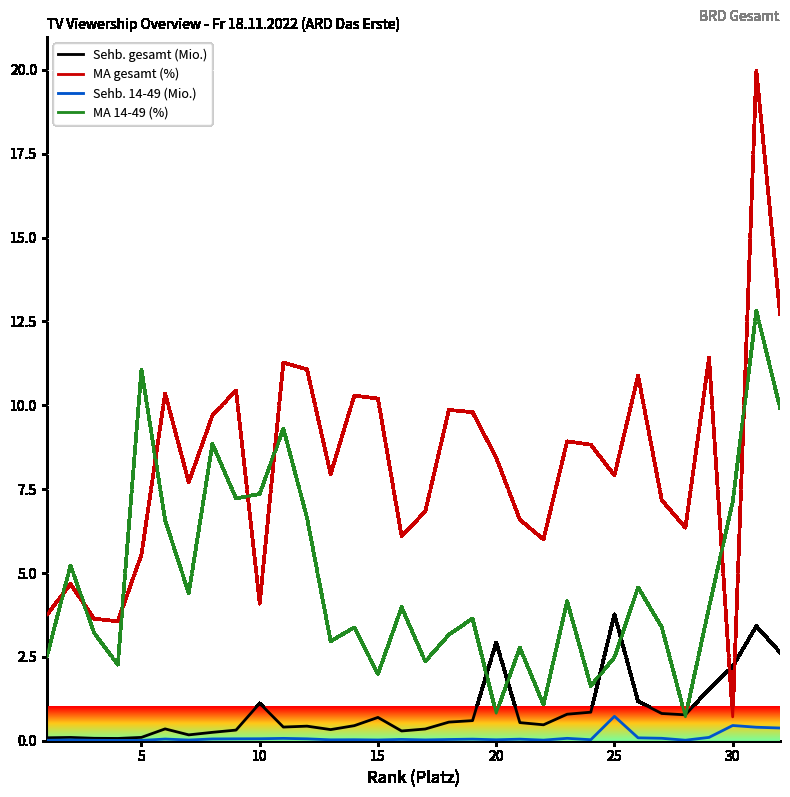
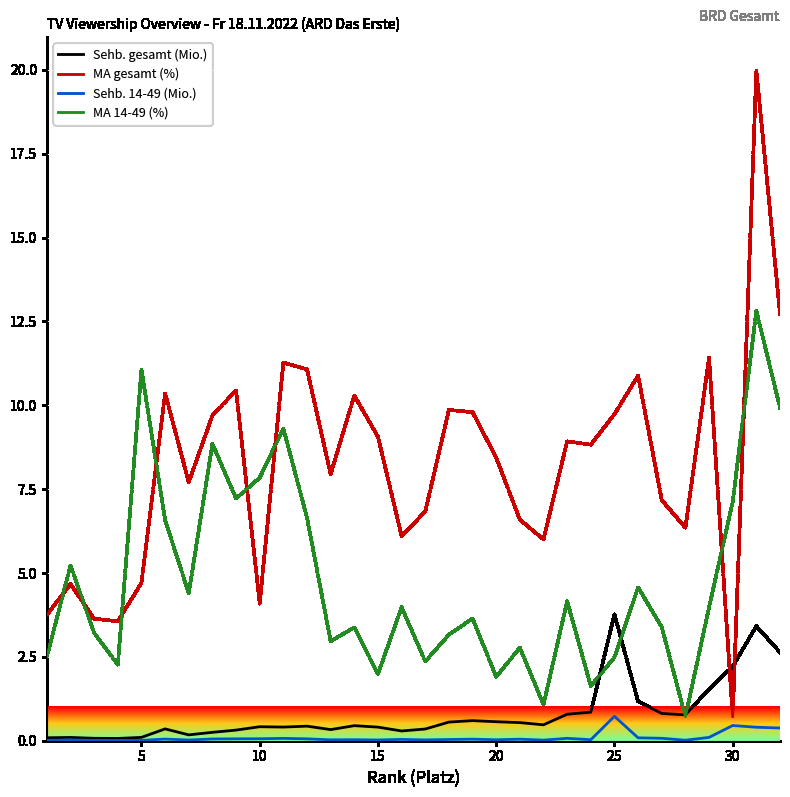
  {
    "Sehb. gesamt (Mio.)": {
      "5": 0.1,
-     "10": 1.1,
-     "15": 0.7,
-     "20": 2.9,
+     "10": 0.4,
+     "15": 0.4,
+     "20": 0.6,
      "25": 3.8,
      "30": 2.2
    },
    "MA gesamt (%)": {
-     "5": 5.5,
+     "5": 4.7,
      "10": 4.1,
-     "15": 10.2,
+     "15": 9.1,
      "20": 8.4,
-     "25": 7.9,
+     "25": 9.7,
      "30": 0.7
    },
    "Sehb. 14-49 (Mio.)": {
      "5": 0.0,
      "10": 0.1,
      "15": 0.0,
      "20": 0.0,
      "25": 0.7,
      "30": 0.5
    },
    "MA 14-49 (%)": {
      "5": 11.1,
-     "10": 7.4,
+     "10": 7.8,
      "15": 2.0,
-     "20": 0.8,
+     "20": 1.9,
      "25": 2.5,
      "30": 7.1
    }
  }
